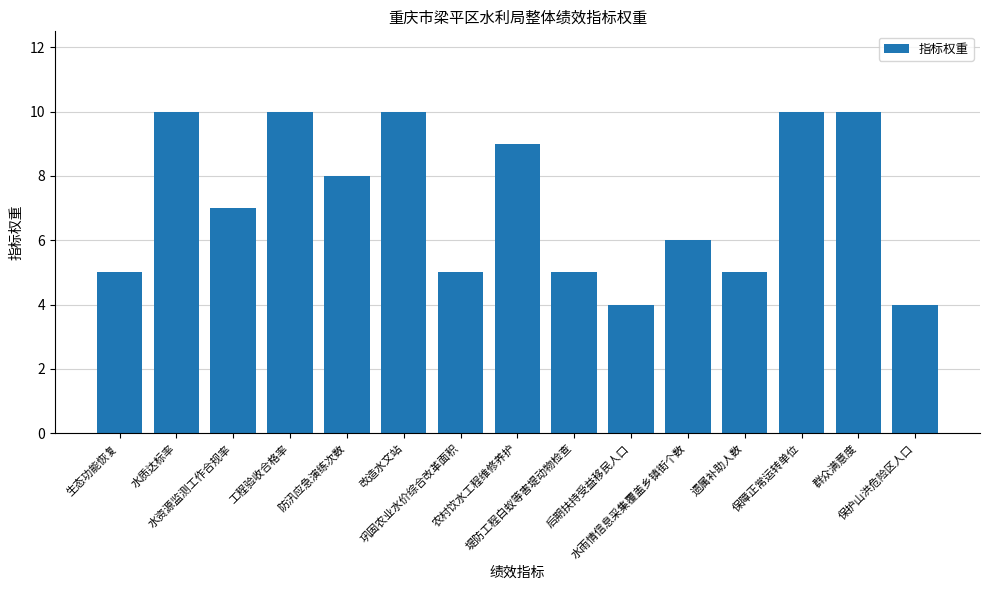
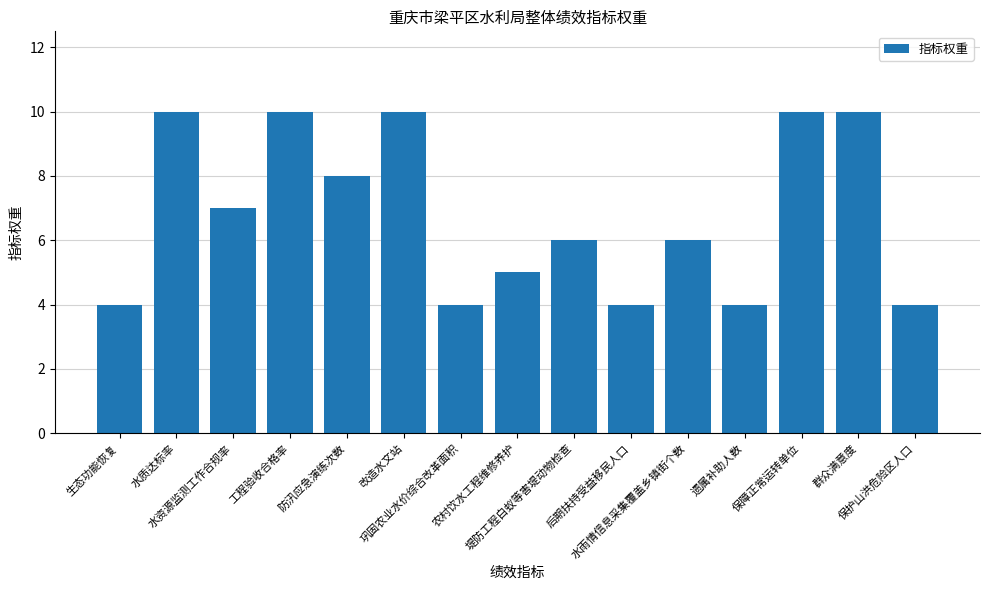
  {
-   "生态功能恢复": 5,
+   "生态功能恢复": 4,
    "水质达标率": 10,
    "水资源监测工作合规率": 7,
    "工程验收合格率": 10,
    "防汛应急演练次数": 8,
    "改造水文站": 10,
-   "巩固农业水价综合改革面积": 5,
-   "农村饮水工程维修养护": 9,
-   "堤防工程白蚁等害堤动物检查": 5,
+   "巩固农业水价综合改革面积": 4,
+   "农村饮水工程维修养护": 5,
+   "堤防工程白蚁等害堤动物检查": 6,
    "后期扶持受益移民人口": 4,
    "水雨情信息采集覆盖乡镇街个数": 6,
-   "遗属补助人数": 5,
+   "遗属补助人数": 4,
    "保障正常运转单位": 10,
    "群众满意度": 10,
    "保护山洪危险区人口": 4
  }
